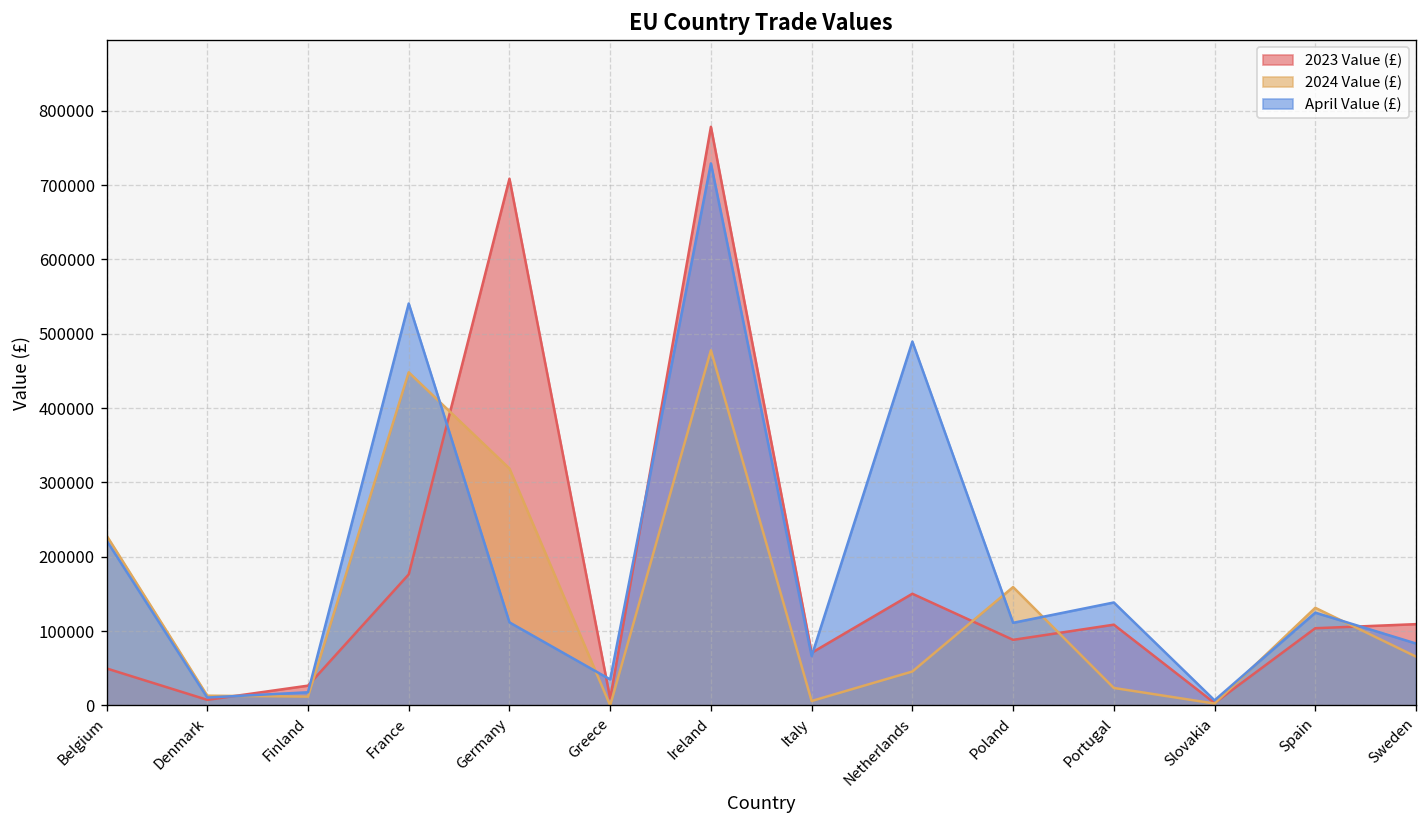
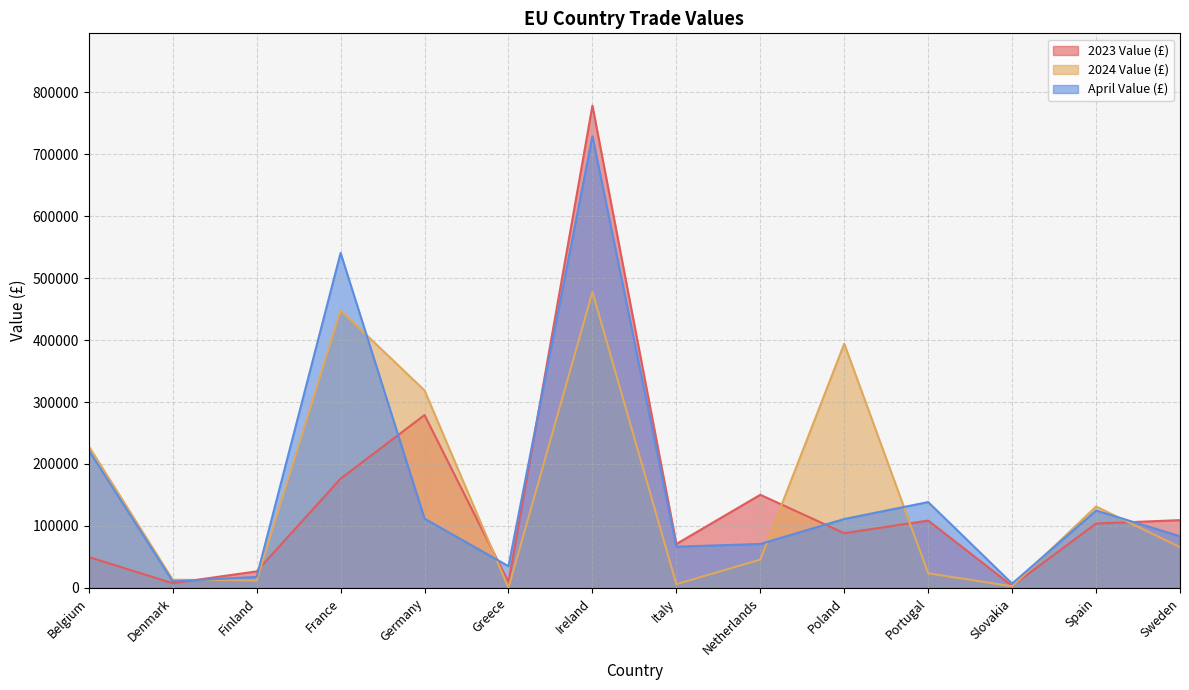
  {
    "2023 Value (£)": {
      "Belgium": 50000,
      "Finland": 30000,
      "France": 180000,
-     "Germany": 710000,
+     "Germany": 280000,
      "Greece": 10000,
      "Ireland": 780000,
      "Italy": 70000,
      "Netherlands": 150000,
      "Poland": 90000,
      "Portugal": 110000,
      "Spain": 100000,
      "Sweden": 110000
    },
    "2024 Value (£)": {
      "Belgium": 230000,
      "Finland": 10000,
      "France": 450000,
      "Germany": 320000,
      "Greece": 0,
      "Ireland": 480000,
      "Italy": 10000,
      "Netherlands": 50000,
-     "Poland": 160000,
+     "Poland": 390000,
      "Portugal": 20000,
      "Spain": 130000,
      "Sweden": 70000
    },
    "April Value (£)": {
      "Belgium": 220000,
      "Finland": 20000,
      "France": 540000,
      "Germany": 110000,
      "Greece": 30000,
      "Ireland": 730000,
      "Italy": 70000,
-     "Netherlands": 490000,
+     "Netherlands": 70000,
      "Poland": 110000,
      "Portugal": 140000,
      "Spain": 120000,
      "Sweden": 80000
    }
  }
